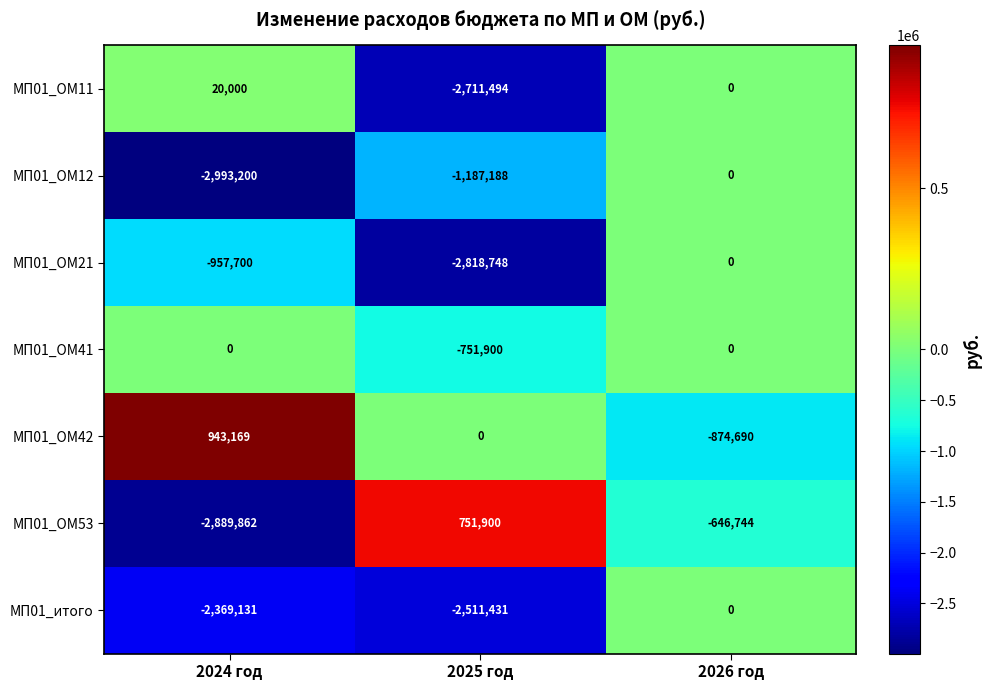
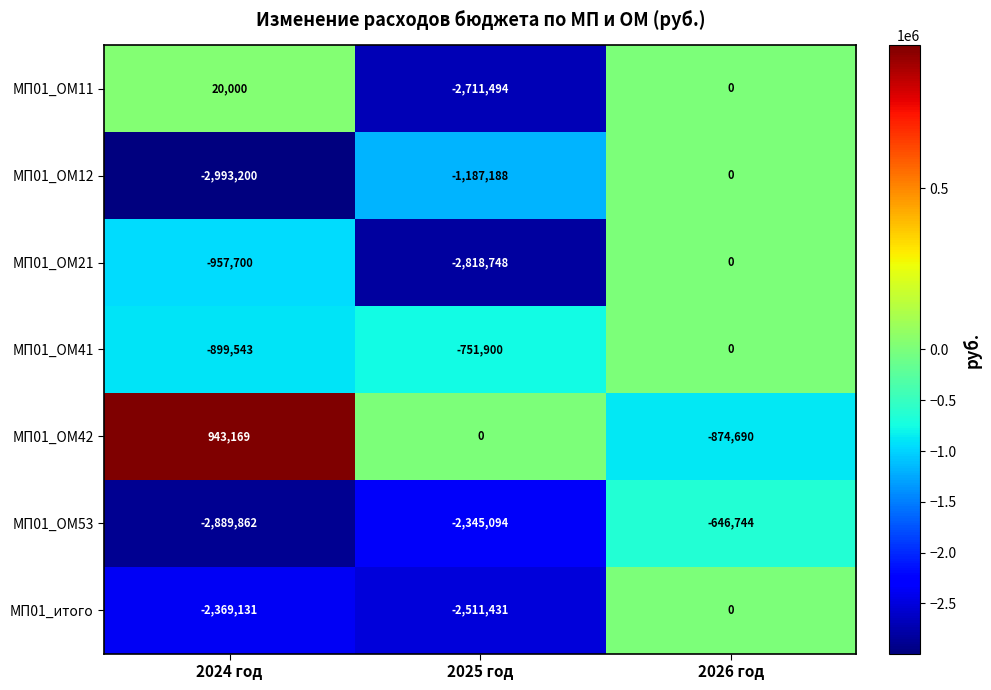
  {
    "МП01_ОМ11": {
      "2024 год": "20,000",
      "2025 год": "-2,711,494",
      "2026 год": "0"
    },
    "МП01_ОМ12": {
      "2024 год": "-2,993,200",
      "2025 год": "-1,187,188",
      "2026 год": "0"
    },
    "МП01_ОМ21": {
      "2024 год": "-957,700",
      "2025 год": "-2,818,748",
      "2026 год": "0"
    },
    "МП01_ОМ41": {
-     "2024 год": "0",
+     "2024 год": "-899,543",
      "2025 год": "-751,900",
      "2026 год": "0"
    },
    "МП01_ОМ42": {
      "2024 год": "943,169",
      "2025 год": "0",
      "2026 год": "-874,690"
    },
    "МП01_ОМ53": {
      "2024 год": "-2,889,862",
-     "2025 год": "751,900",
+     "2025 год": "-2,345,094",
      "2026 год": "-646,744"
    },
    "МП01_итого": {
      "2024 год": "-2,369,131",
      "2025 год": "-2,511,431",
      "2026 год": "0"
    }
  }
